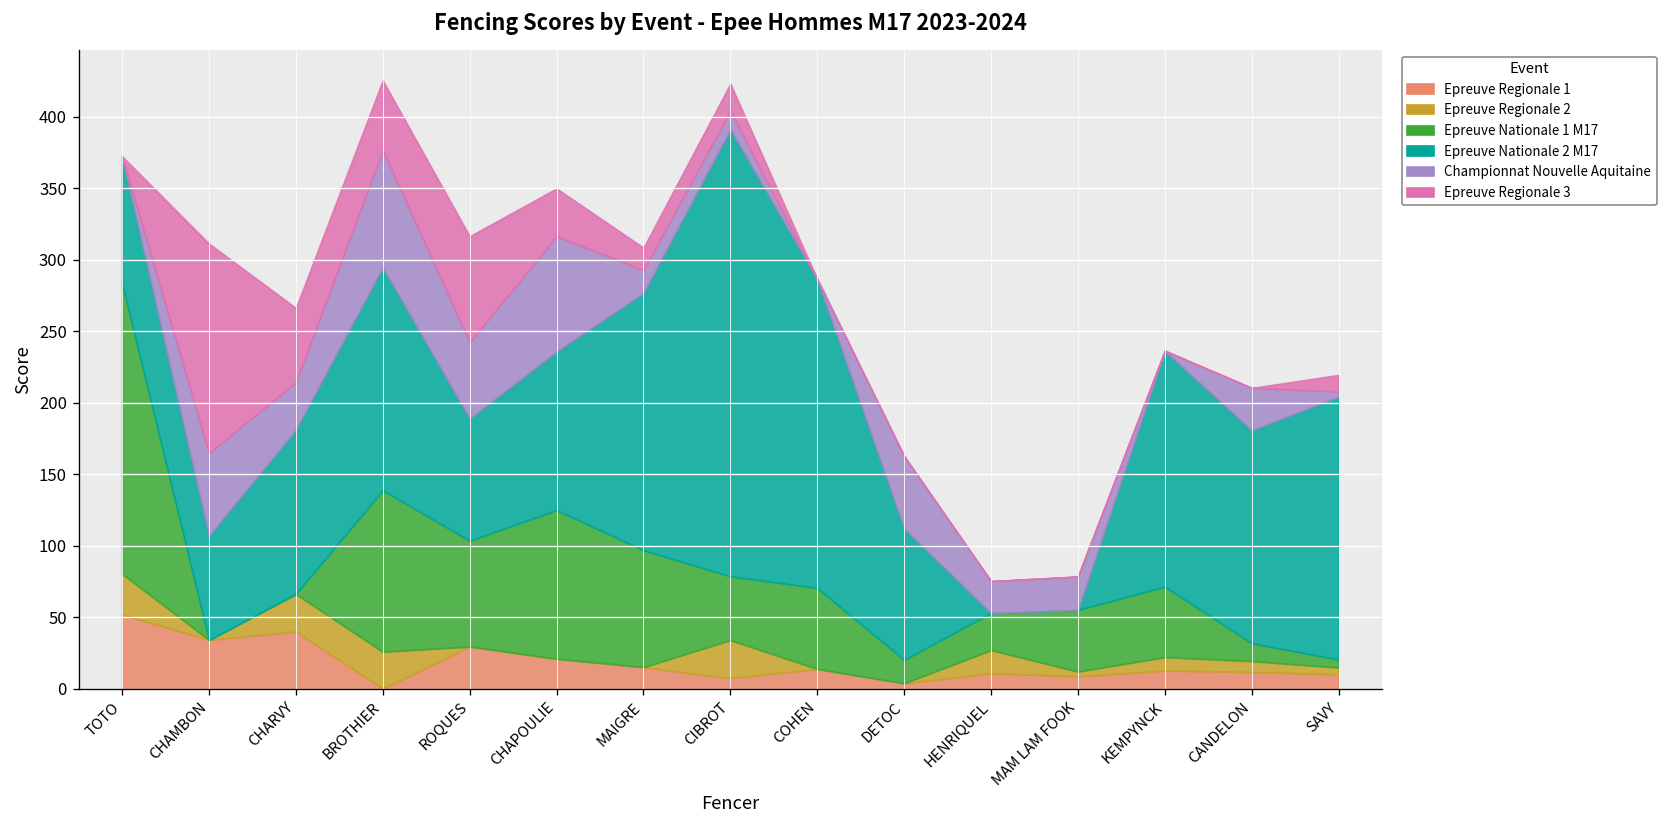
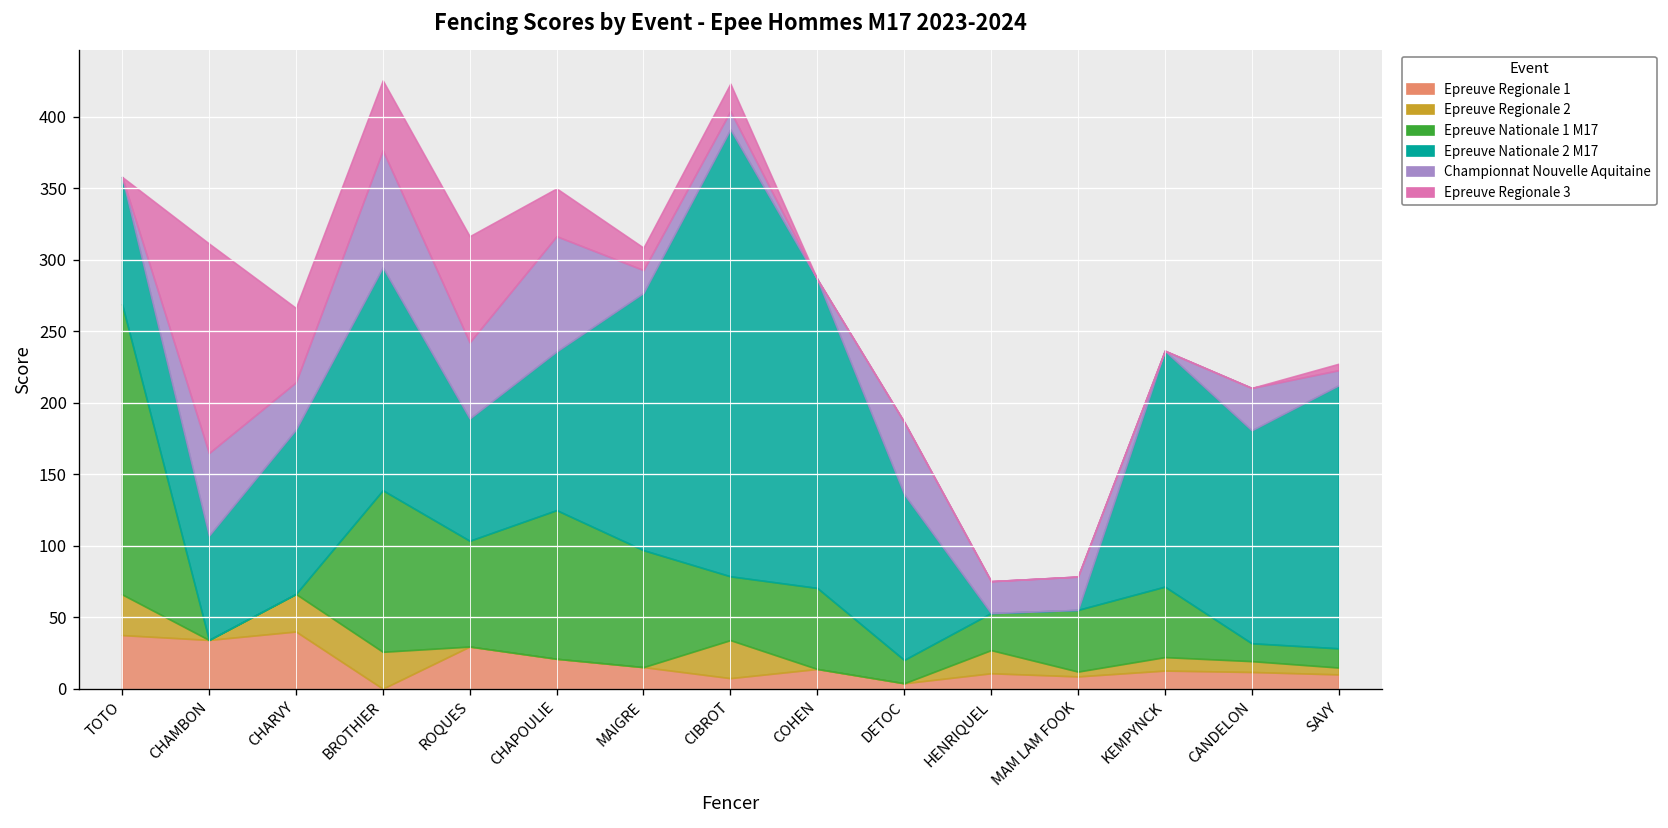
  {
    "Epreuve Regionale 1": {
-     "TOTO": 52,
+     "TOTO": 38,
      "CHARVY": 40,
      "BROTHIER": 0,
      "CIBROT": 7,
      "HENRIQUEL": 11,
      "MAM LAM FOOK": 9,
      "KEMPYNCK": 13,
      "CANDELON": 12,
      "SAVY": 10
    },
    "Epreuve Regionale 2": {
      "TOTO": 29,
      "BROTHIER": 26,
      "CIBROT": 27,
      "HENRIQUEL": 16,
      "MAM LAM FOOK": 3,
      "KEMPYNCK": 9,
      "CANDELON": 8,
      "SAVY": 5
    },
    "Epreuve Nationale 1 M17": {
      "TOTO": 203,
      "BROTHIER": 113,
      "ROQUES": 74,
      "CHAPOULIE": 104,
      "MAIGRE": 82,
      "CIBROT": 45,
      "COHEN": 57,
      "DETOC": 16,
      "KEMPYNCK": 49,
      "CANDELON": 12,
-     "SAVY": 6
+     "SAVY": 13
    },
    "Epreuve Nationale 2 M17": {
      "CHAMBON": 73,
      "CHARVY": 115,
      "BROTHIER": 156,
      "ROQUES": 86,
      "CHAPOULIE": 111,
      "MAIGRE": 180,
      "CIBROT": 313,
-     "DETOC": 92,
+     "DETOC": 116,
      "CANDELON": 149,
      "SAVY": 184
    },
    "Championnat Nouvelle Aquitaine": {
      "CHAMBON": 58,
      "CHARVY": 33,
      "BROTHIER": 82,
      "ROQUES": 53,
      "CHAPOULIE": 81,
      "MAIGRE": 16,
      "CIBROT": 13,
-     "SAVY": 4
+     "SAVY": 11
    },
    "Epreuve Regionale 3": {
      "CHAMBON": 147,
      "CHARVY": 52,
      "BROTHIER": 49,
      "ROQUES": 74,
      "CHAPOULIE": 33,
      "MAIGRE": 16,
      "CIBROT": 19,
-     "SAVY": 12
+     "SAVY": 5
    }
  }
